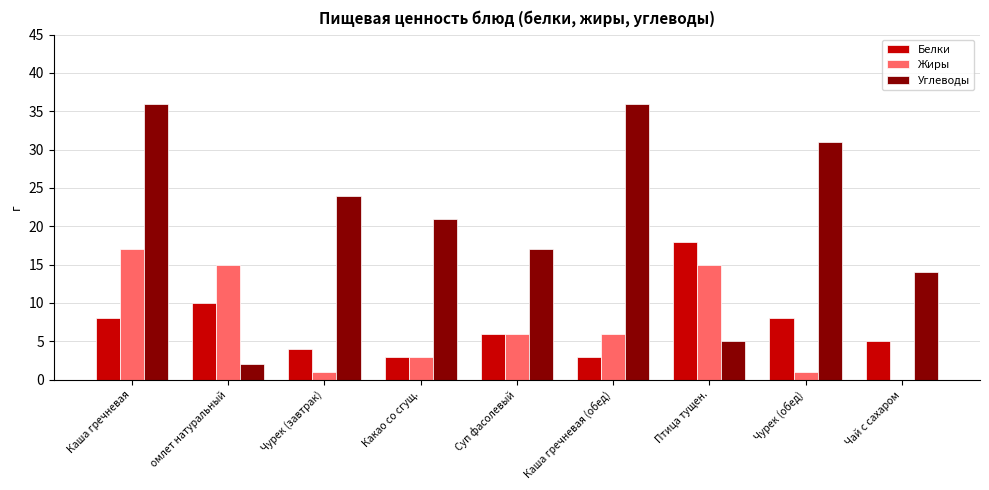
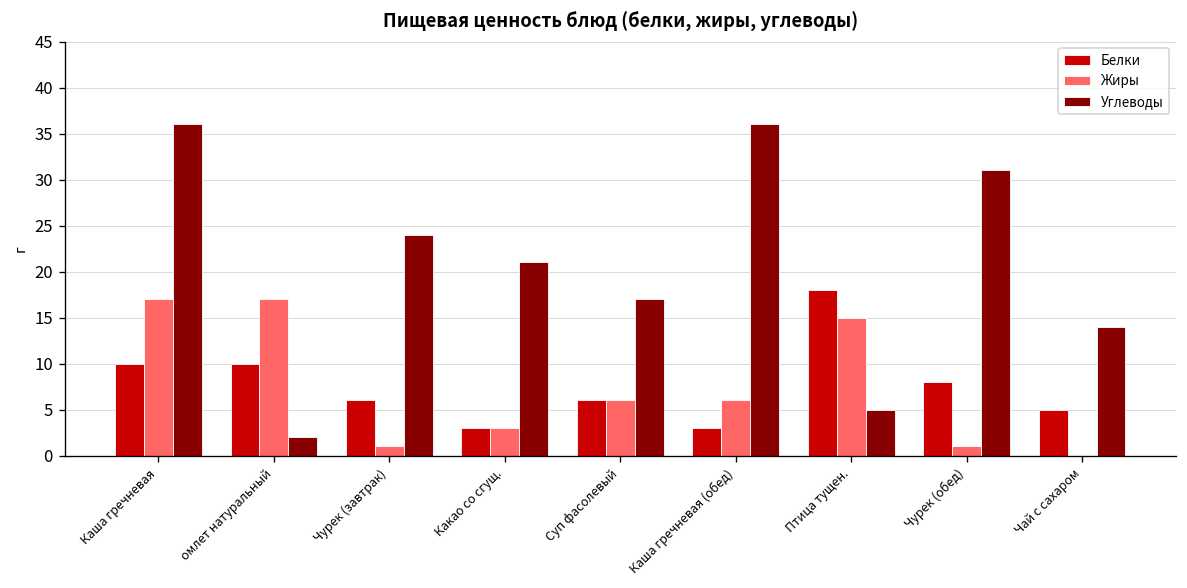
  {
    "Белки": {
-     "Каша гречневая": 8,
+     "Каша гречневая": 10,
      "омлет натуральный": 10,
-     "Чурек (завтрак)": 4,
+     "Чурек (завтрак)": 6,
      "Какао со сгущ.": 3,
      "Суп фасолевый": 6,
      "Каша гречневая (обед)": 3,
      "Птица тущен.": 18,
      "Чурек (обед)": 8,
      "Чай с сахаром": 5
    },
    "Жиры": {
      "Каша гречневая": 17,
-     "омлет натуральный": 15,
+     "омлет натуральный": 17,
      "Чурек (завтрак)": 1,
      "Какао со сгущ.": 3,
      "Суп фасолевый": 6,
      "Каша гречневая (обед)": 6,
      "Птица тущен.": 15,
      "Чурек (обед)": 1,
      "Чай с сахаром": 0
    },
    "Углеводы": {
      "Каша гречневая": 36,
      "омлет натуральный": 2,
      "Чурек (завтрак)": 24,
      "Какао со сгущ.": 21,
      "Суп фасолевый": 17,
      "Каша гречневая (обед)": 36,
      "Птица тущен.": 5,
      "Чурек (обед)": 31,
      "Чай с сахаром": 14
    }
  }
